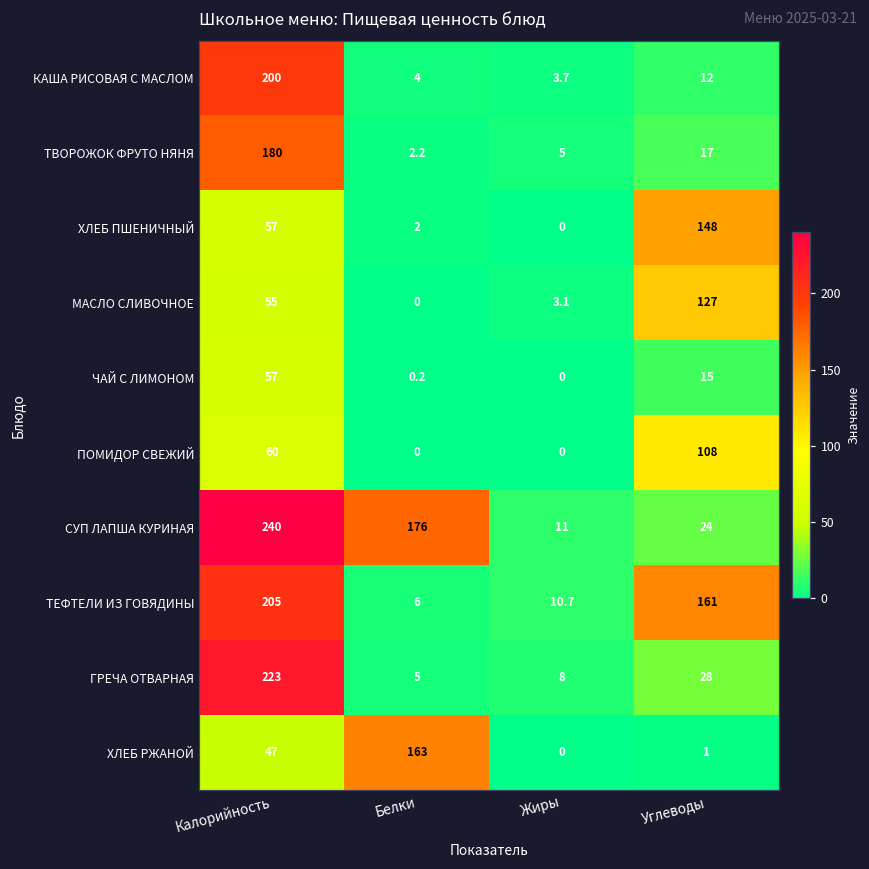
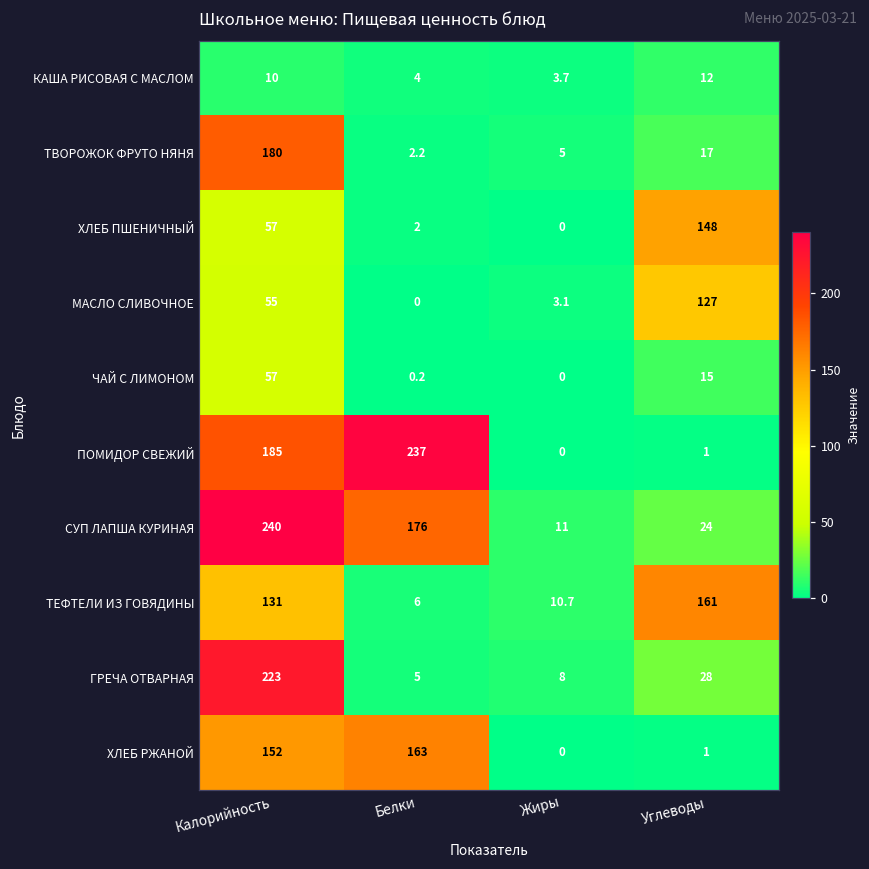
  {
    "КАША РИСОВАЯ С МАСЛОМ": {
-     "Калорийность": 200,
+     "Калорийность": 10,
      "Белки": 4,
      "Жиры": 3.7,
      "Углеводы": 12
    },
    "ТВОРОЖОК ФРУТО НЯНЯ": {
      "Калорийность": 180,
      "Белки": 2.2,
      "Жиры": 5,
      "Углеводы": 17
    },
    "ХЛЕБ ПШЕНИЧНЫЙ": {
      "Калорийность": 57,
      "Белки": 2,
      "Жиры": 0,
      "Углеводы": 148
    },
    "МАСЛО СЛИВОЧНОЕ": {
      "Калорийность": 55,
      "Белки": 0,
      "Жиры": 3.1,
      "Углеводы": 127
    },
    "ЧАЙ С ЛИМОНОМ": {
      "Калорийность": 57,
      "Белки": 0.2,
      "Жиры": 0,
      "Углеводы": 15
    },
    "ПОМИДОР СВЕЖИЙ": {
-     "Калорийность": 60,
-     "Белки": 0,
+     "Калорийность": 185,
+     "Белки": 237,
      "Жиры": 0,
-     "Углеводы": 108
+     "Углеводы": 1
    },
    "СУП ЛАПША КУРИНАЯ": {
      "Калорийность": 240,
      "Белки": 176,
      "Жиры": 11,
      "Углеводы": 24
    },
    "ТЕФТЕЛИ ИЗ ГОВЯДИНЫ": {
-     "Калорийность": 205,
+     "Калорийность": 131,
      "Белки": 6,
      "Жиры": 10.7,
      "Углеводы": 161
    },
    "ГРЕЧА ОТВАРНАЯ": {
      "Калорийность": 223,
      "Белки": 5,
      "Жиры": 8,
      "Углеводы": 28
    },
    "ХЛЕБ РЖАНОЙ": {
-     "Калорийность": 47,
+     "Калорийность": 152,
      "Белки": 163,
      "Жиры": 0,
      "Углеводы": 1
    }
  }
